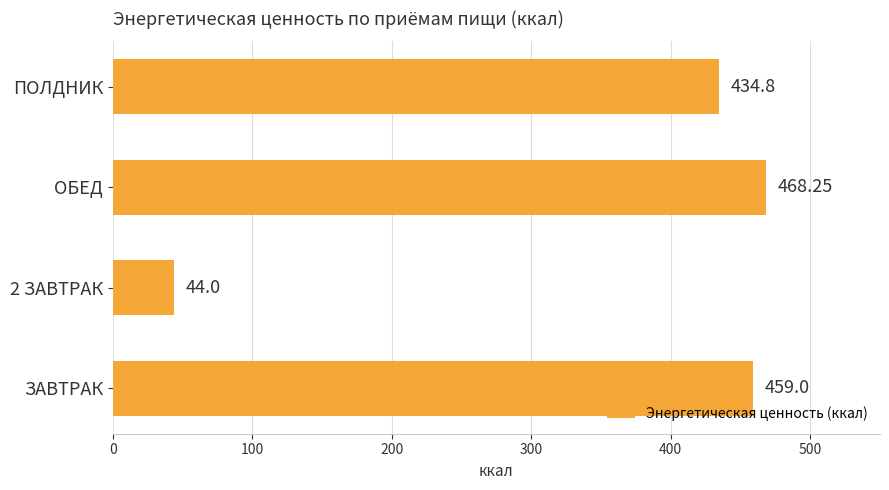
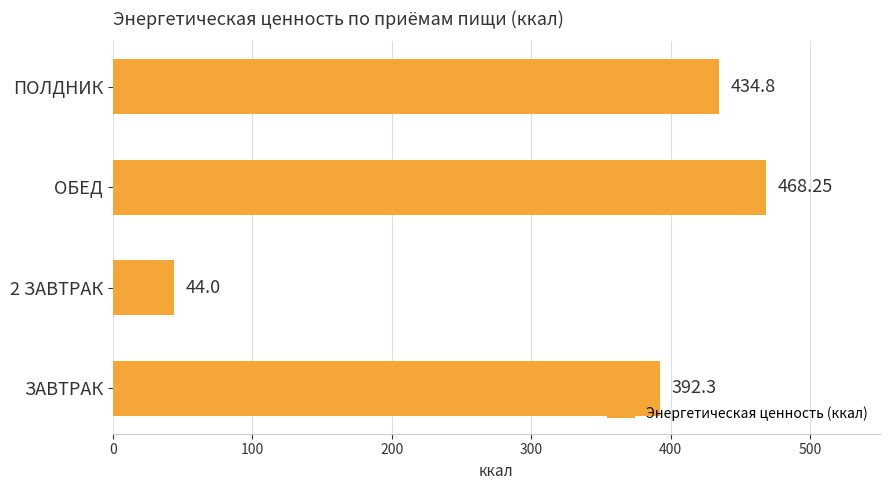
  {
    "ПОЛДНИК": 434.8,
    "ОБЕД": 468.25,
    "2 ЗАВТРАК": 44.0,
-   "ЗАВТРАК": 459.0
+   "ЗАВТРАК": 392.3
  }
